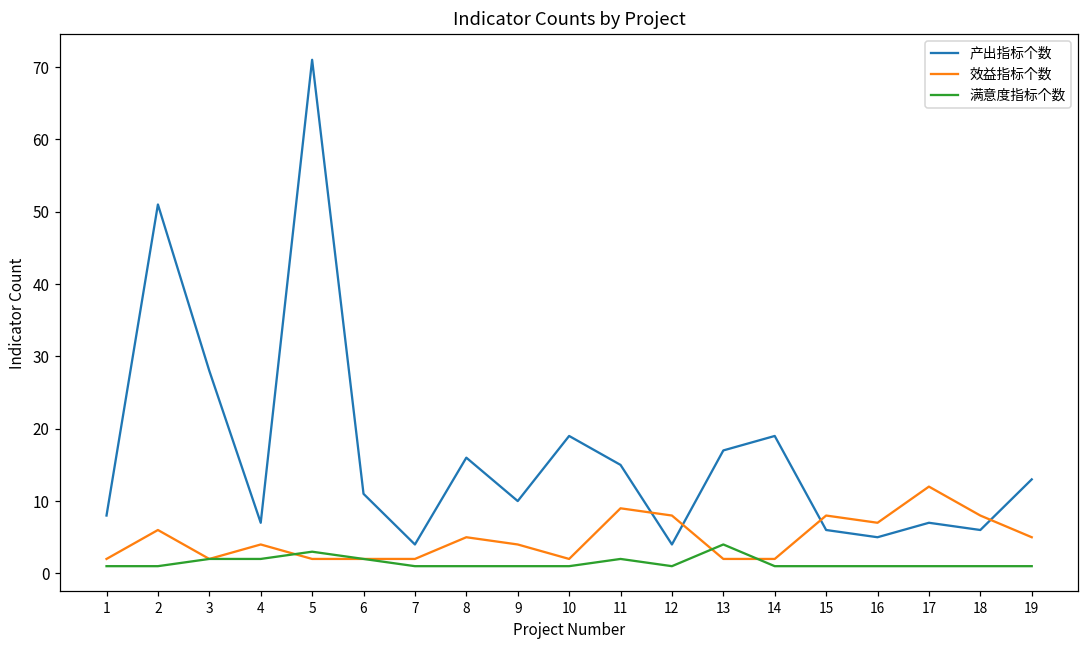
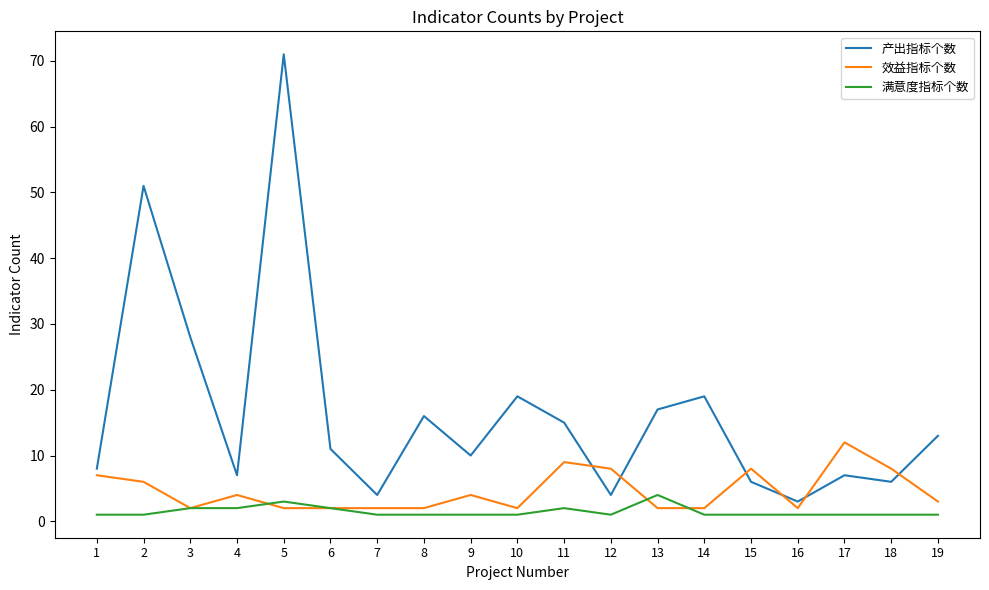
  {
    "产出指标个数": {
      "1": 8,
      "2": 51,
      "3": 28,
      "4": 7,
      "5": 71,
      "6": 11,
      "7": 4,
      "8": 16,
      "9": 10,
      "10": 19,
      "11": 15,
      "12": 4,
      "13": 17,
      "14": 19,
      "15": 6,
-     "16": 5,
+     "16": 3,
      "17": 7,
      "18": 6,
      "19": 13
    },
    "效益指标个数": {
-     "1": 2,
+     "1": 7,
      "2": 6,
      "4": 4,
      "5": 2,
      "7": 2,
-     "8": 5,
+     "8": 2,
      "9": 4,
      "10": 2,
      "11": 9,
      "12": 8,
      "13": 2,
      "14": 2,
      "15": 8,
-     "16": 7,
+     "16": 2,
      "17": 12,
      "18": 8,
-     "19": 5
+     "19": 3
    },
    "满意度指标个数": {
      "1": 1,
      "2": 1,
      "4": 2,
      "5": 3,
      "7": 1,
      "8": 1,
      "9": 1,
      "10": 1,
      "11": 2,
      "12": 1,
      "13": 4,
      "14": 1,
      "15": 1,
      "16": 1,
      "17": 1,
      "18": 1,
      "19": 1
    }
  }
